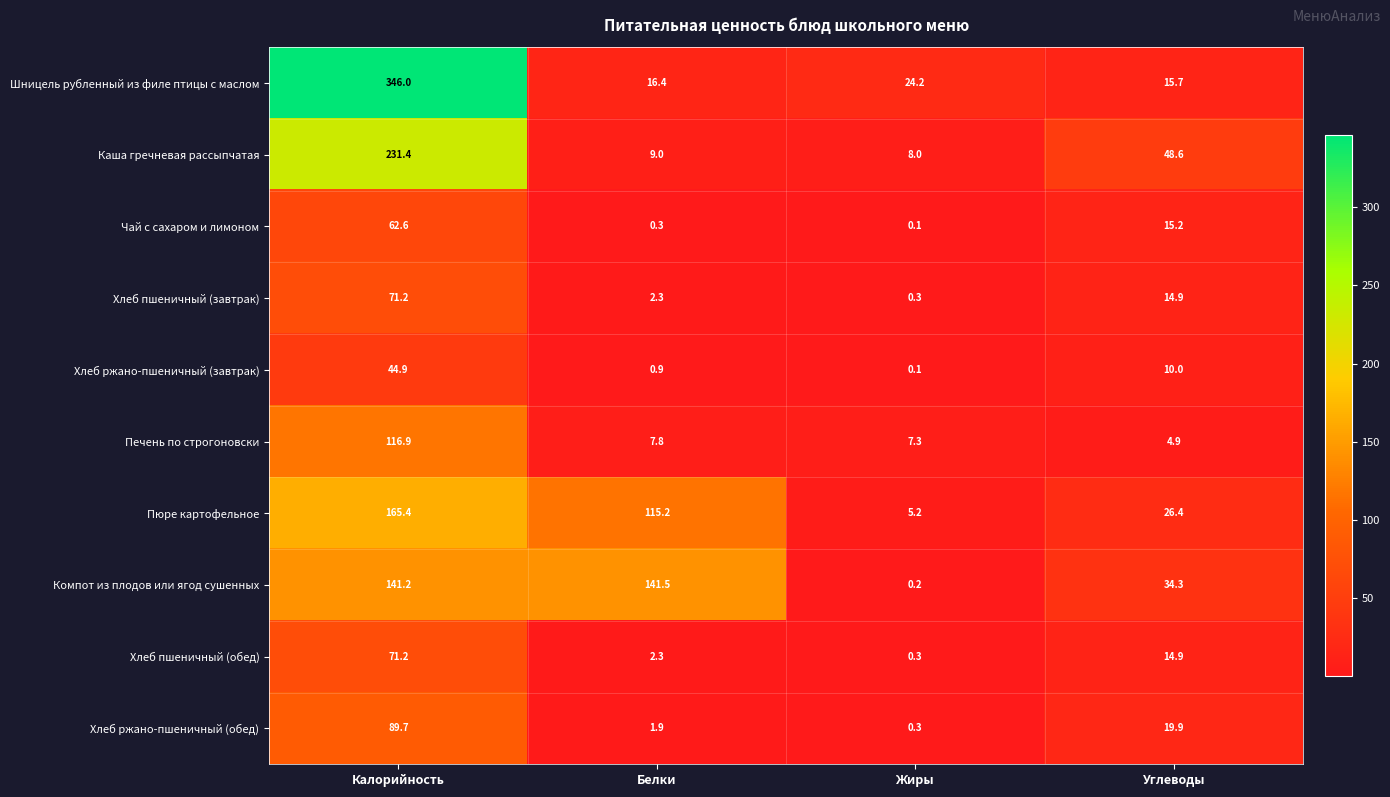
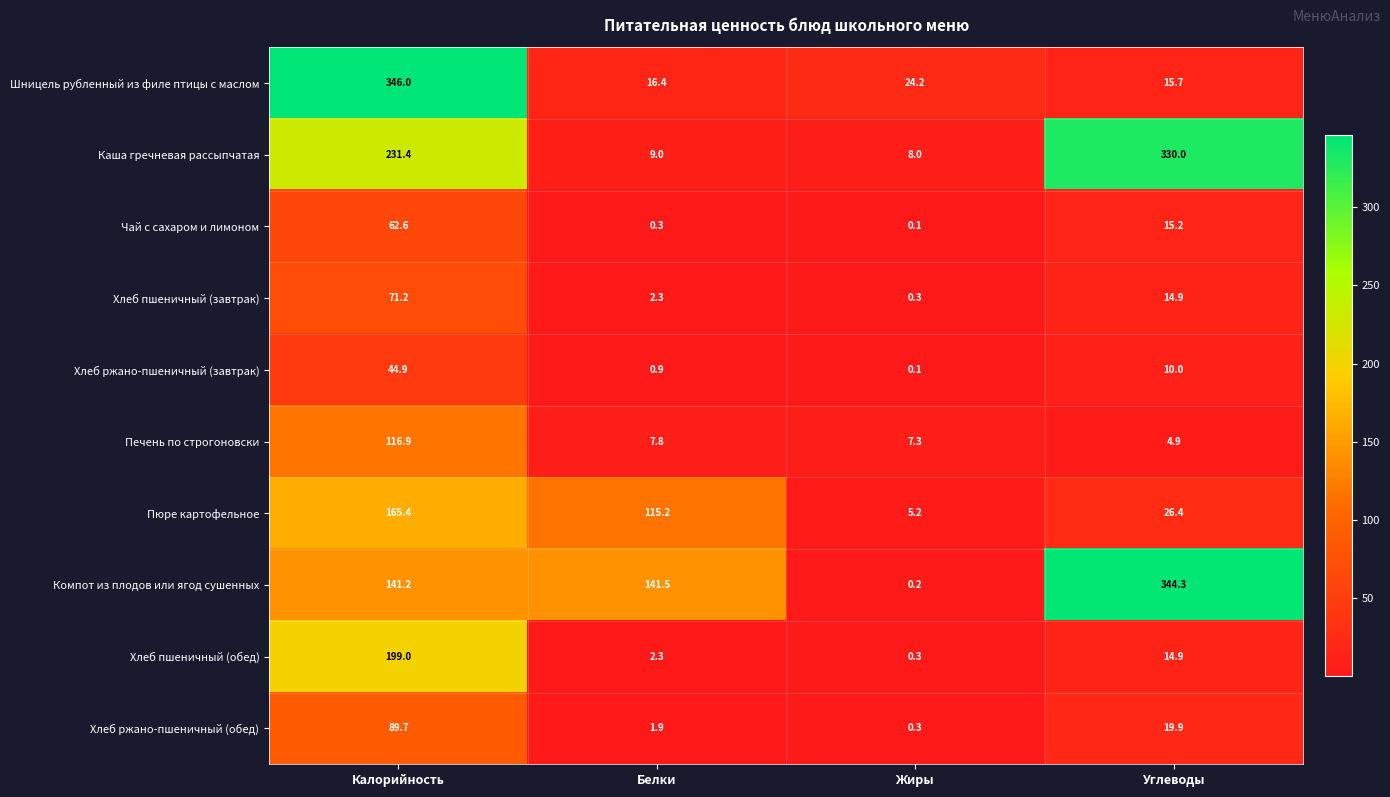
  {
    "Шницель рубленный из филе птицы с маслом": {
      "Калорийность": 346.0,
      "Белки": 16.4,
      "Жиры": 24.2,
      "Углеводы": 15.7
    },
    "Каша гречневая рассыпчатая": {
      "Калорийность": 231.4,
      "Белки": 9.0,
      "Жиры": 8.0,
-     "Углеводы": 48.6
+     "Углеводы": 330.0
    },
    "Чай с сахаром и лимоном": {
      "Калорийность": 62.6,
      "Белки": 0.3,
      "Жиры": 0.1,
      "Углеводы": 15.2
    },
    "Хлеб пшеничный (завтрак)": {
      "Калорийность": 71.2,
      "Белки": 2.3,
      "Жиры": 0.3,
      "Углеводы": 14.9
    },
    "Хлеб ржано-пшеничный (завтрак)": {
      "Калорийность": 44.9,
      "Белки": 0.9,
      "Жиры": 0.1,
      "Углеводы": 10.0
    },
    "Печень по строгоновски": {
      "Калорийность": 116.9,
      "Белки": 7.8,
      "Жиры": 7.3,
      "Углеводы": 4.9
    },
    "Пюре картофельное": {
      "Калорийность": 165.4,
      "Белки": 115.2,
      "Жиры": 5.2,
      "Углеводы": 26.4
    },
    "Компот из плодов или ягод сушенных": {
      "Калорийность": 141.2,
      "Белки": 141.5,
      "Жиры": 0.2,
-     "Углеводы": 34.3
+     "Углеводы": 344.3
    },
    "Хлеб пшеничный (обед)": {
-     "Калорийность": 71.2,
+     "Калорийность": 199.0,
      "Белки": 2.3,
      "Жиры": 0.3,
      "Углеводы": 14.9
    },
    "Хлеб ржано-пшеничный (обед)": {
      "Калорийность": 89.7,
      "Белки": 1.9,
      "Жиры": 0.3,
      "Углеводы": 19.9
    }
  }
